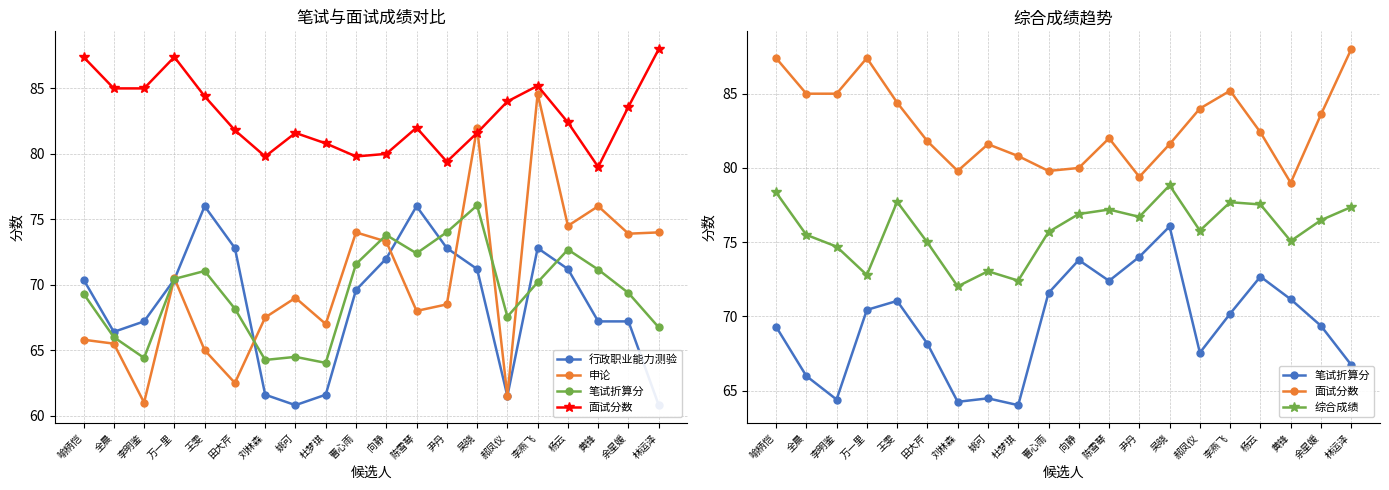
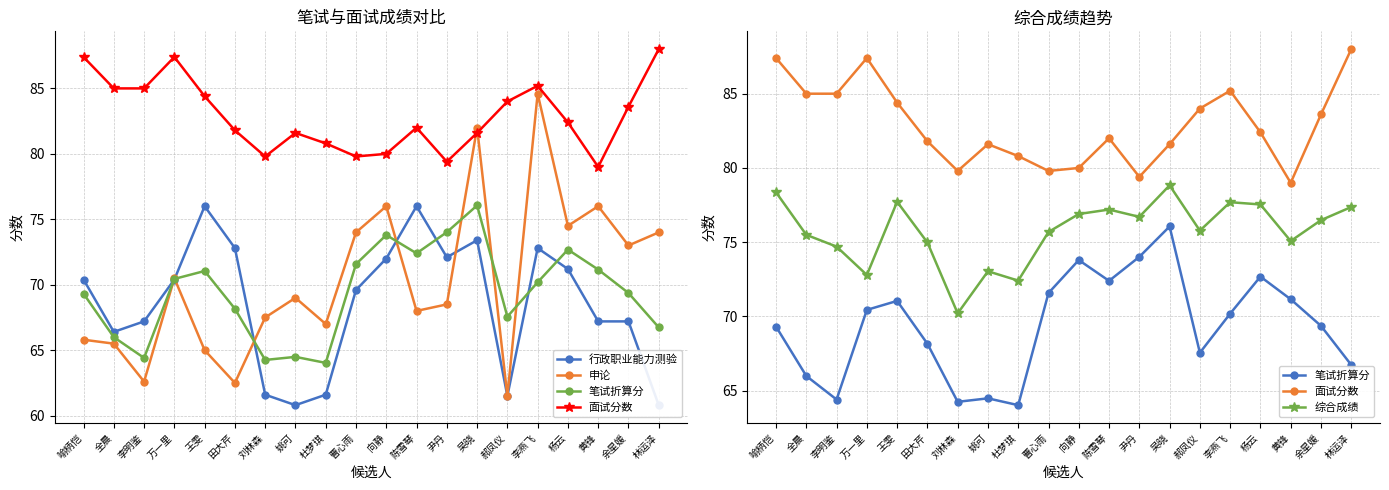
  {
    "笔试与面试成绩对比": {
      "行政职业能力测验": {
        "喻柄恺": 70.4,
        "全晨": 66.4,
        "李明鉴": 67.2,
        "王雯": 76.0,
        "田大芹": 72.8,
        "刘林森": 61.6,
        "姚可": 60.8,
        "杜梦琪": 61.6,
        "曹心雨": 69.6,
        "向静": 72.0,
        "陈雪琴": 76.0,
-       "尹丹": 72.8,
-       "吴晓": 71.2,
+       "尹丹": 72.1,
+       "吴晓": 73.4,
        "李燕飞": 72.8,
        "杨云": 71.2,
        "黄锋": 67.2,
        "余星媛": 67.2
      },
      "申论": {
        "喻柄恺": 65.8,
        "全晨": 65.5,
-       "李明鉴": 61.0,
+       "李明鉴": 62.6,
        "王雯": 65.0,
        "田大芹": 62.5,
        "刘林森": 67.5,
        "姚可": 69.0,
        "杜梦琪": 67.0,
        "曹心雨": 74.0,
-       "向静": 73.3,
+       "向静": 76.0,
        "陈雪琴": 68.0,
        "尹丹": 68.5,
        "吴晓": 82.0,
        "李燕飞": 84.6,
        "杨云": 74.5,
        "黄锋": 76.0,
-       "余星媛": 73.9,
+       "余星媛": 73.0,
        "林运泽": 74.0
      }
    },
    "综合成绩趋势": {
      "笔试折算分": {
        "喻柄恺": 69.3,
        "全晨": 66.0,
        "李明鉴": 64.4,
        "万一里": 70.4,
        "王雯": 71.1,
        "田大芹": 68.2,
        "刘林森": 64.3,
        "姚可": 64.5,
        "杜梦琪": 64.0,
        "曹心雨": 71.6,
        "向静": 73.8,
        "陈雪琴": 72.4,
        "尹丹": 74.0,
        "吴晓": 76.1,
        "郝凤仪": 67.6,
        "李燕飞": 70.2,
        "杨云": 72.7,
        "黄锋": 71.2,
        "余星媛": 69.4,
        "林运泽": 66.7
      },
      "面试分数": {
        "喻柄恺": 87.4,
        "全晨": 85.0,
        "李明鉴": 85.0,
        "万一里": 87.4,
        "王雯": 84.4,
        "田大芹": 81.8,
        "刘林森": 79.8,
        "姚可": 81.6,
        "杜梦琪": 80.8,
        "曹心雨": 79.8,
        "向静": 80.0,
        "陈雪琴": 82.0,
        "尹丹": 79.4,
        "吴晓": 81.6,
        "郝凤仪": 84.0,
        "李燕飞": 85.2,
        "杨云": 82.4,
        "黄锋": 79.0,
        "余星媛": 83.6,
        "林运泽": 88.0
      },
      "综合成绩": {
        "喻柄恺": 78.4,
        "全晨": 75.5,
        "李明鉴": 74.7,
        "万一里": 72.8,
        "王雯": 77.7,
        "田大芹": 75.0,
-       "刘林森": 72.0,
+       "刘林森": 70.2,
        "姚可": 73.0,
        "杜梦琪": 72.4,
        "曹心雨": 75.7,
        "向静": 76.9,
        "陈雪琴": 77.2,
        "尹丹": 76.7,
        "吴晓": 78.8,
        "郝凤仪": 75.8,
        "李燕飞": 77.7,
        "杨云": 77.5,
        "黄锋": 75.1,
        "余星媛": 76.5,
        "林运泽": 77.4
      }
    }
  }
